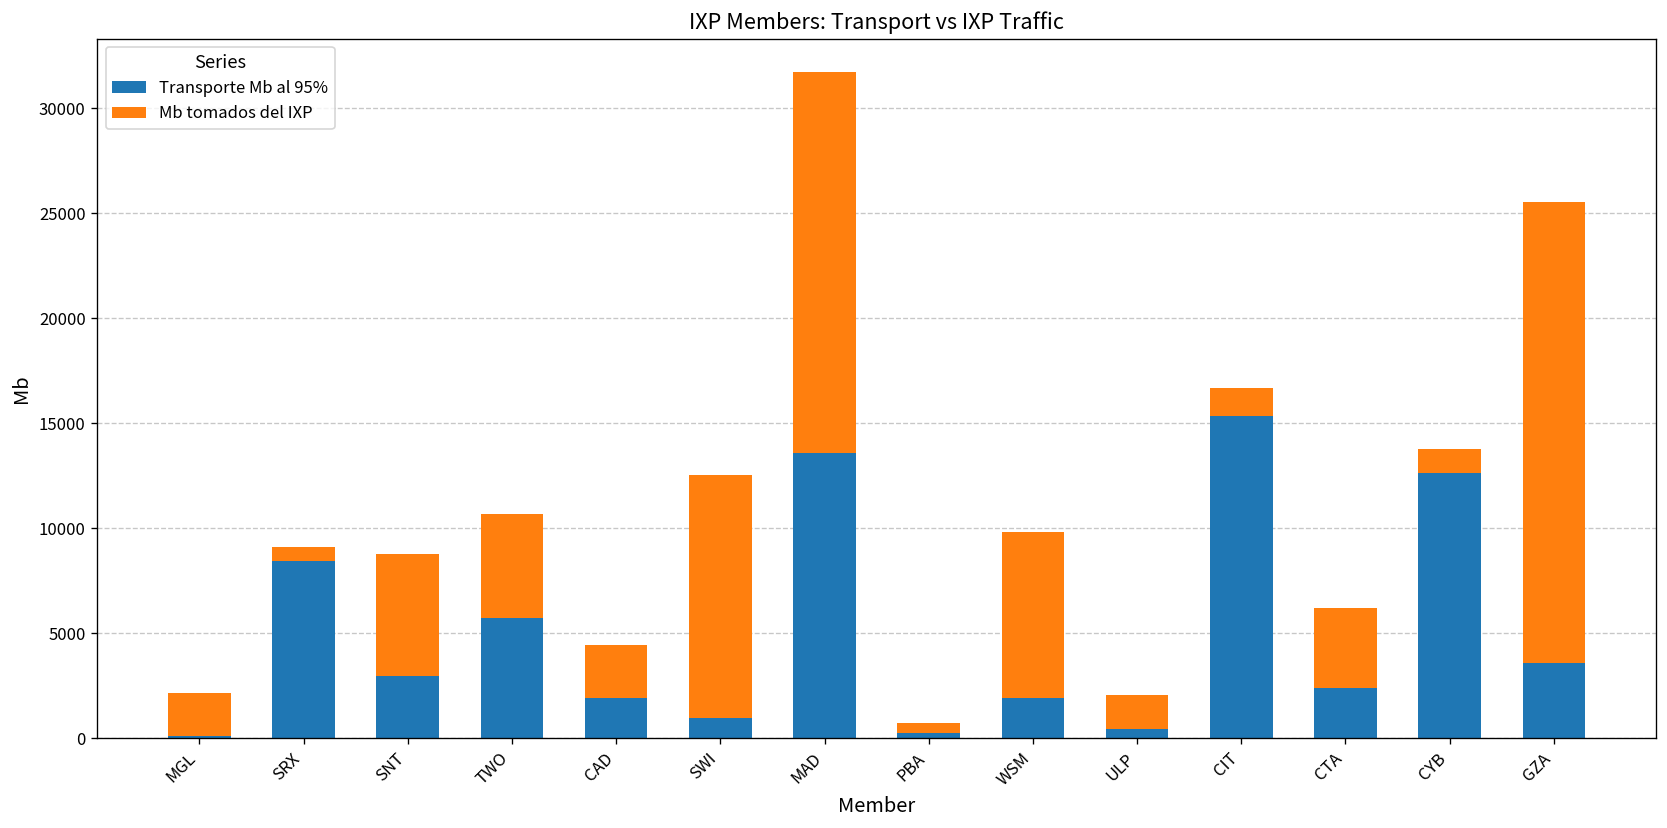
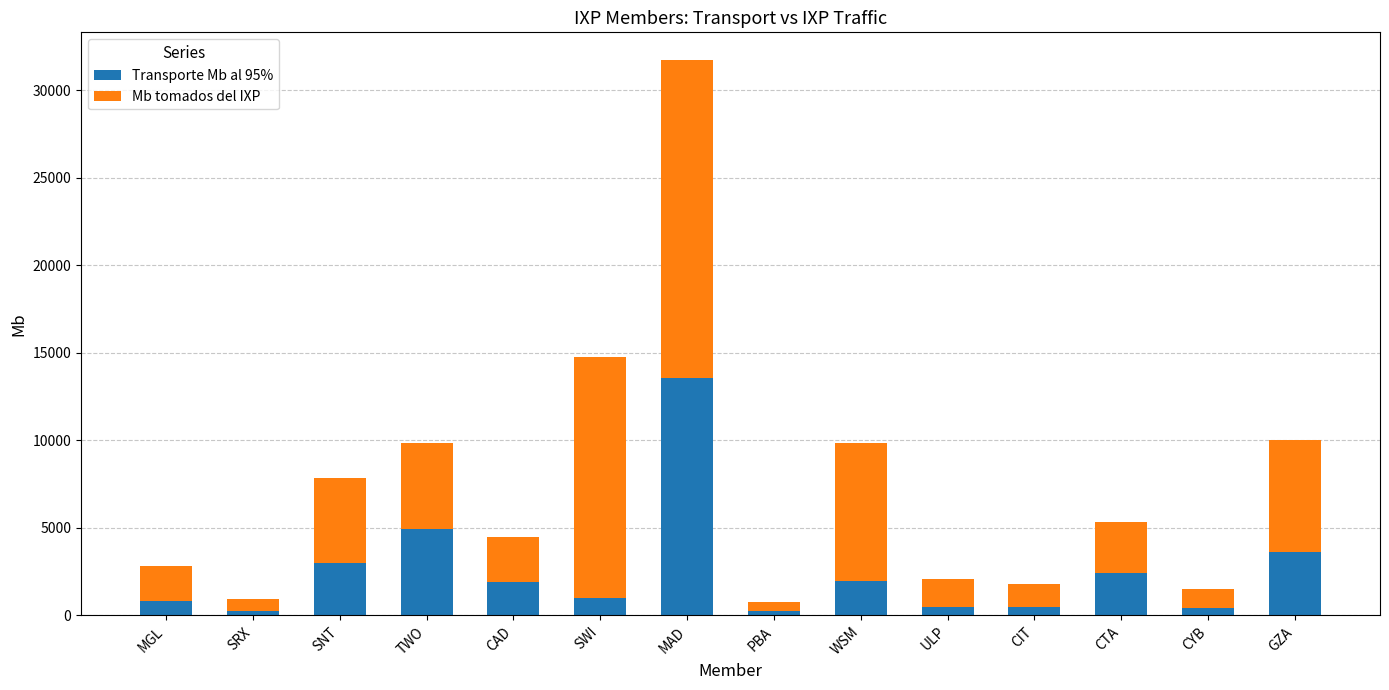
  {
    "Transporte Mb al 95%": {
-     "MGL": 100,
-     "SRX": 8400,
+     "MGL": 800,
+     "SRX": 200,
      "SNT": 3000,
-     "TWO": 5700,
+     "TWO": 4900,
      "CAD": 1900,
      "SWI": 1000,
      "MAD": 13600,
      "PBA": 300,
      "WSM": 1900,
      "ULP": 500,
-     "CIT": 15400,
+     "CIT": 500,
      "CTA": 2400,
-     "CYB": 12600,
+     "CYB": 400,
      "GZA": 3600
    },
    "Mb tomados del IXP": {
      "MGL": 2000,
      "SRX": 700,
-     "SNT": 5800,
+     "SNT": 4900,
      "TWO": 4900,
      "CAD": 2500,
-     "SWI": 11600,
+     "SWI": 13800,
      "MAD": 18100,
      "PBA": 500,
      "WSM": 7900,
      "ULP": 1600,
      "CIT": 1300,
-     "CTA": 3800,
+     "CTA": 2900,
      "CYB": 1100,
-     "GZA": 21900
+     "GZA": 6400
    }
  }
